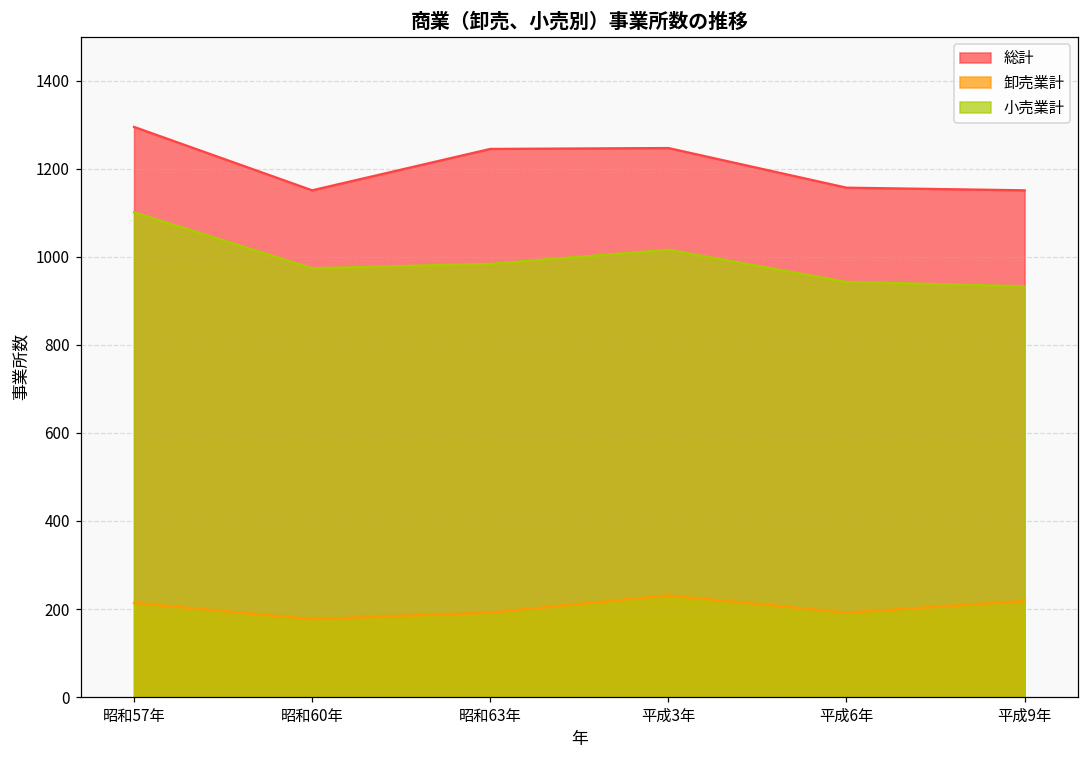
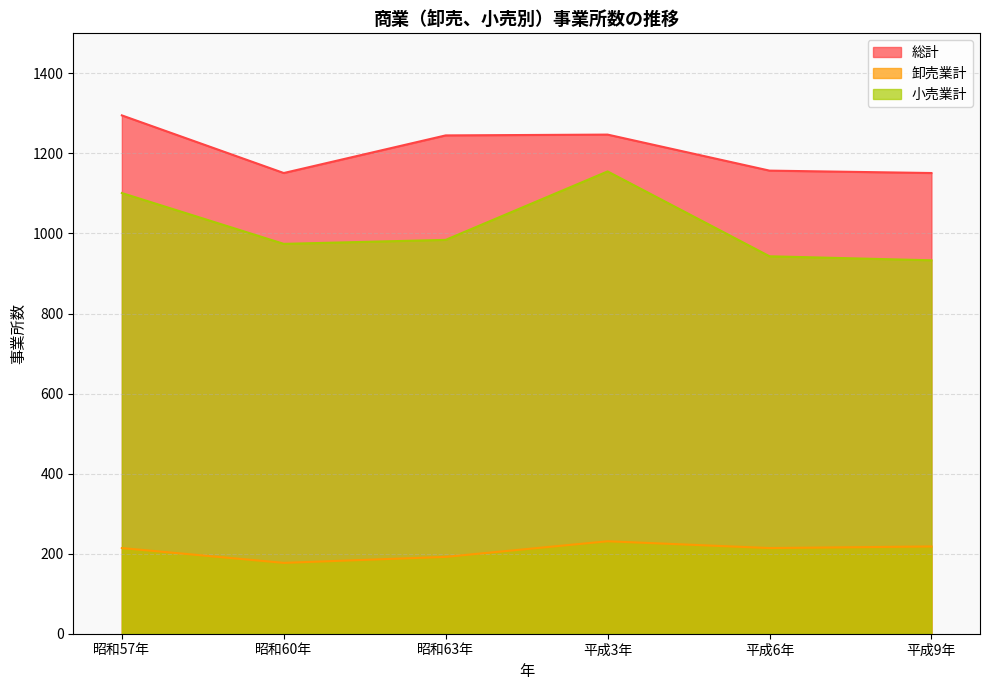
  {
    "総計": {
      "昭和57年": 1300,
      "昭和60年": 1150,
      "昭和63年": 1250,
      "平成3年": 1250,
      "平成6年": 1160,
      "平成9年": 1150
    },
    "卸売業計": {
      "昭和57年": 210,
      "昭和60年": 180,
      "昭和63年": 190,
      "平成3年": 230,
-     "平成6年": 190,
+     "平成6年": 210,
      "平成9年": 220
    },
    "小売業計": {
      "昭和57年": 1100,
      "昭和60年": 970,
      "昭和63年": 980,
-     "平成3年": 1020,
+     "平成3年": 1160,
      "平成6年": 940,
      "平成9年": 930
    }
  }
